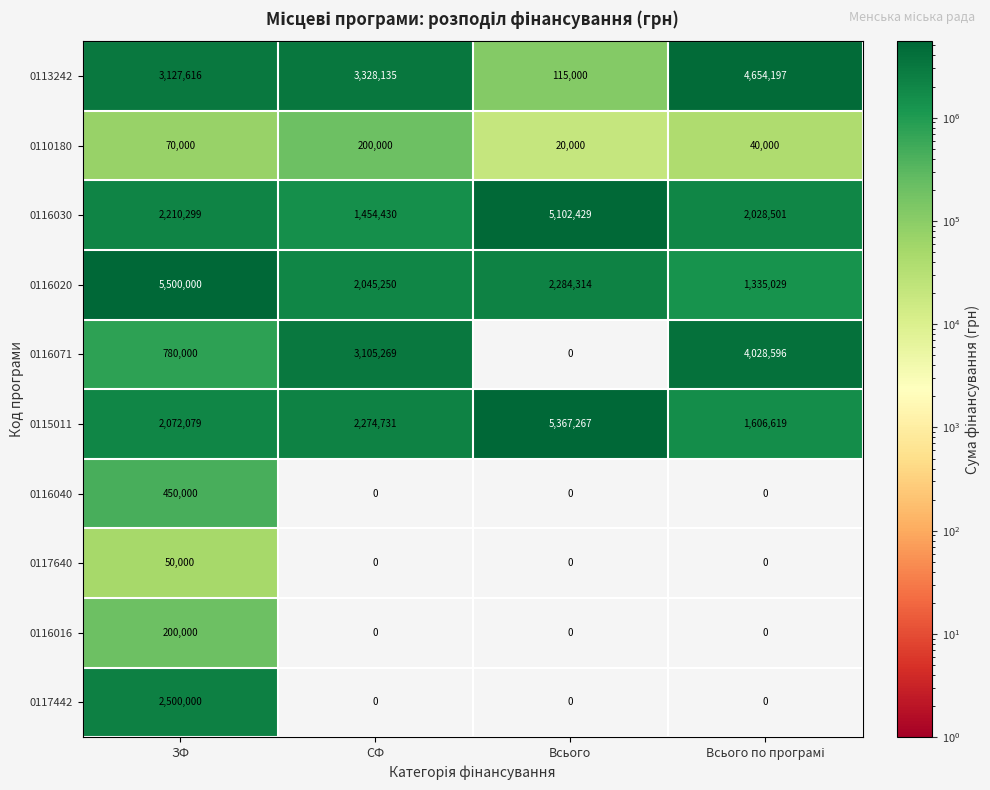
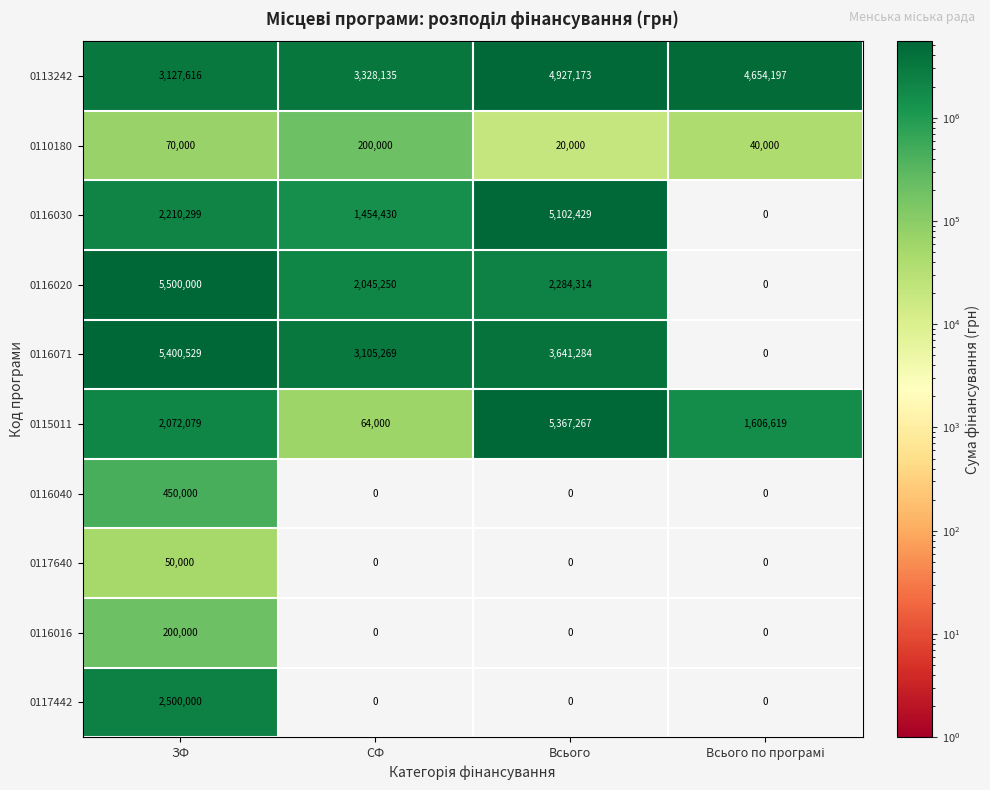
  {
    "0113242": {
      "ЗФ": "3,127,616",
      "СФ": "3,328,135",
-     "Всього": "115,000",
+     "Всього": "4,927,173",
      "Всього по програмі": "4,654,197"
    },
    "0110180": {
      "ЗФ": "70,000",
      "СФ": "200,000",
      "Всього": "20,000",
      "Всього по програмі": "40,000"
    },
    "0116030": {
      "ЗФ": "2,210,299",
      "СФ": "1,454,430",
      "Всього": "5,102,429",
-     "Всього по програмі": "2,028,501"
+     "Всього по програмі": "0"
    },
    "0116020": {
      "ЗФ": "5,500,000",
      "СФ": "2,045,250",
      "Всього": "2,284,314",
-     "Всього по програмі": "1,335,029"
+     "Всього по програмі": "0"
    },
    "0116071": {
-     "ЗФ": "780,000",
+     "ЗФ": "5,400,529",
      "СФ": "3,105,269",
-     "Всього": "0",
-     "Всього по програмі": "4,028,596"
+     "Всього": "3,641,284",
+     "Всього по програмі": "0"
    },
    "0115011": {
      "ЗФ": "2,072,079",
-     "СФ": "2,274,731",
+     "СФ": "64,000",
      "Всього": "5,367,267",
      "Всього по програмі": "1,606,619"
    },
    "0116040": {
      "ЗФ": "450,000",
      "СФ": "0",
      "Всього": "0",
      "Всього по програмі": "0"
    },
    "0117640": {
      "ЗФ": "50,000",
      "СФ": "0",
      "Всього": "0",
      "Всього по програмі": "0"
    },
    "0116016": {
      "ЗФ": "200,000",
      "СФ": "0",
      "Всього": "0",
      "Всього по програмі": "0"
    },
    "0117442": {
      "ЗФ": "2,500,000",
      "СФ": "0",
      "Всього": "0",
      "Всього по програмі": "0"
    }
  }
